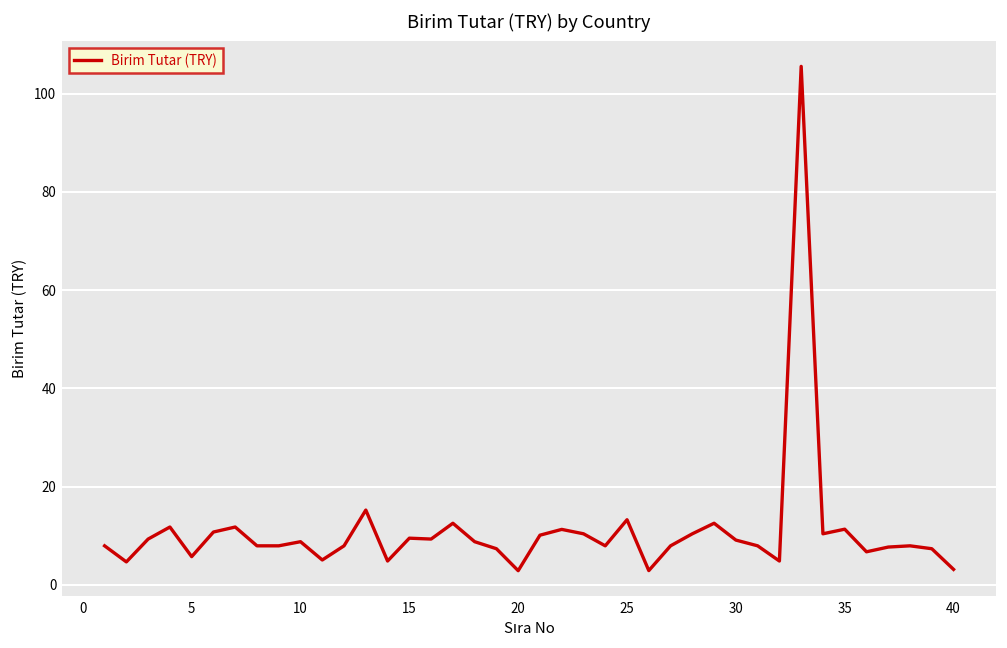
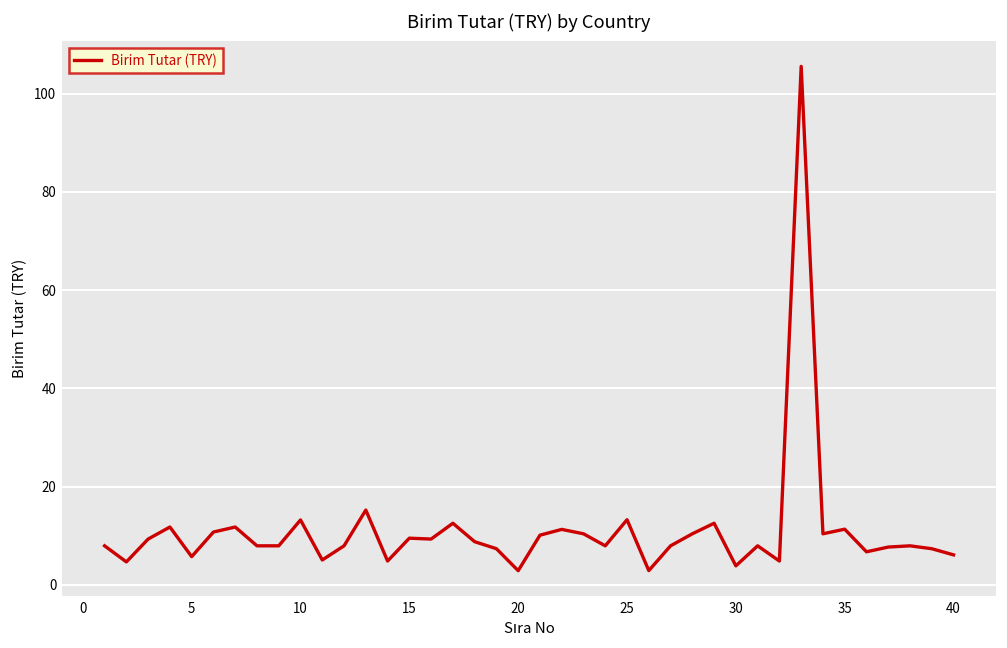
  {
    "5": 6,
-   "10": 9,
+   "10": 13,
    "15": 9,
    "20": 3,
    "25": 13,
-   "30": 9,
+   "30": 4,
    "35": 11,
-   "40": 3
+   "40": 6
  }
